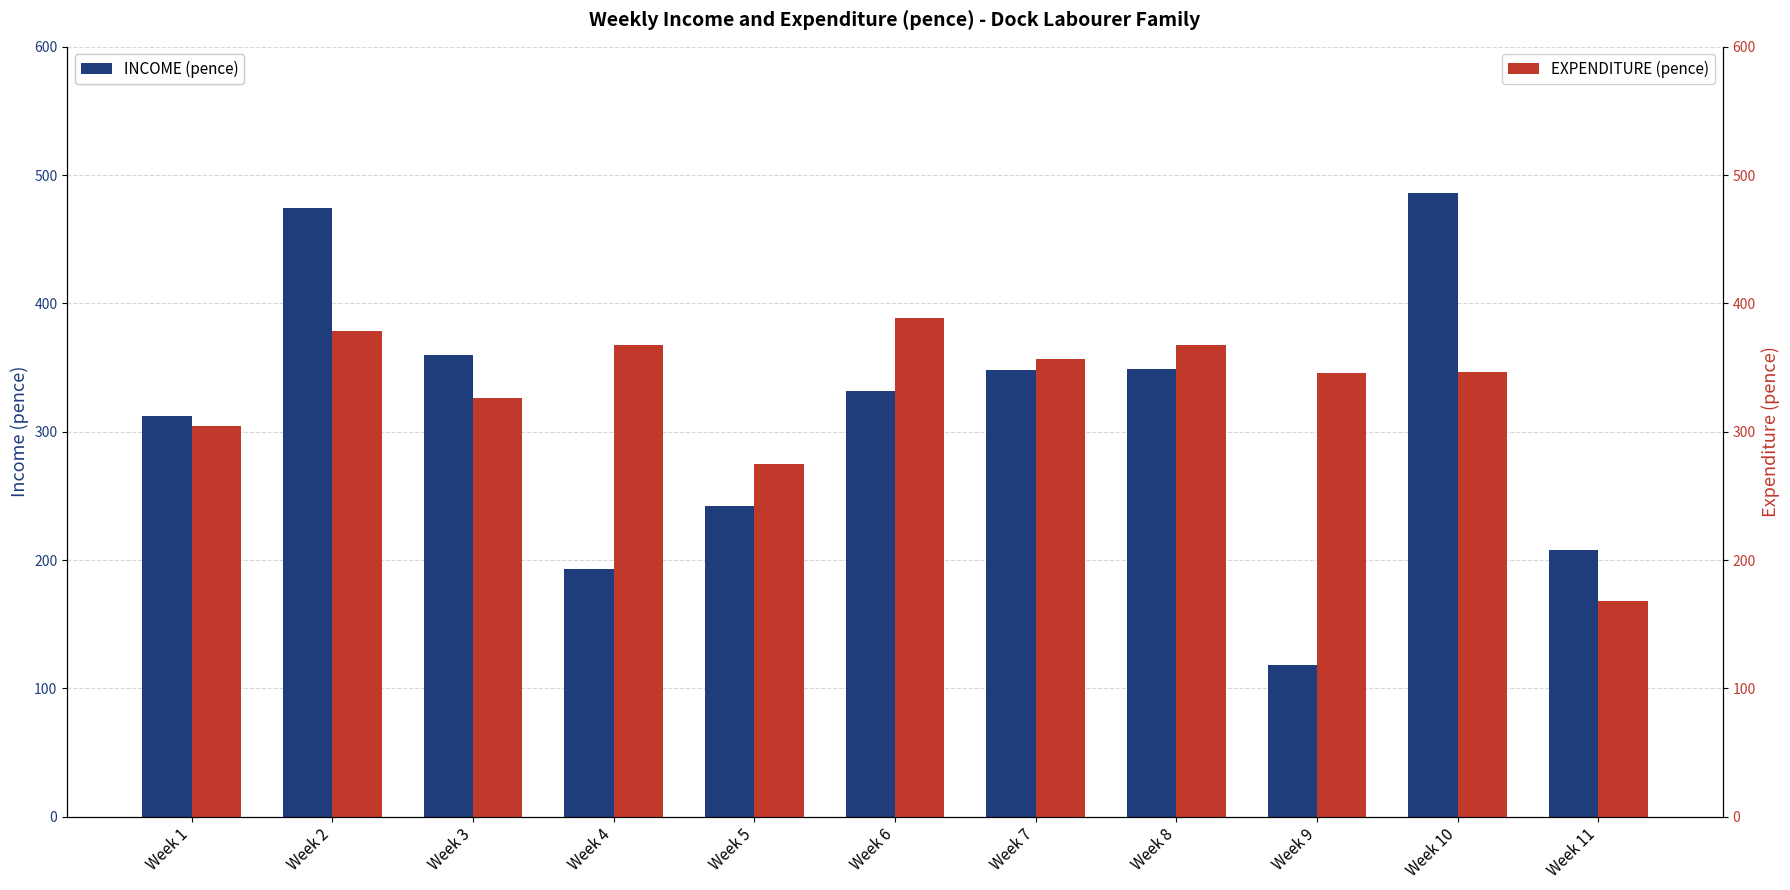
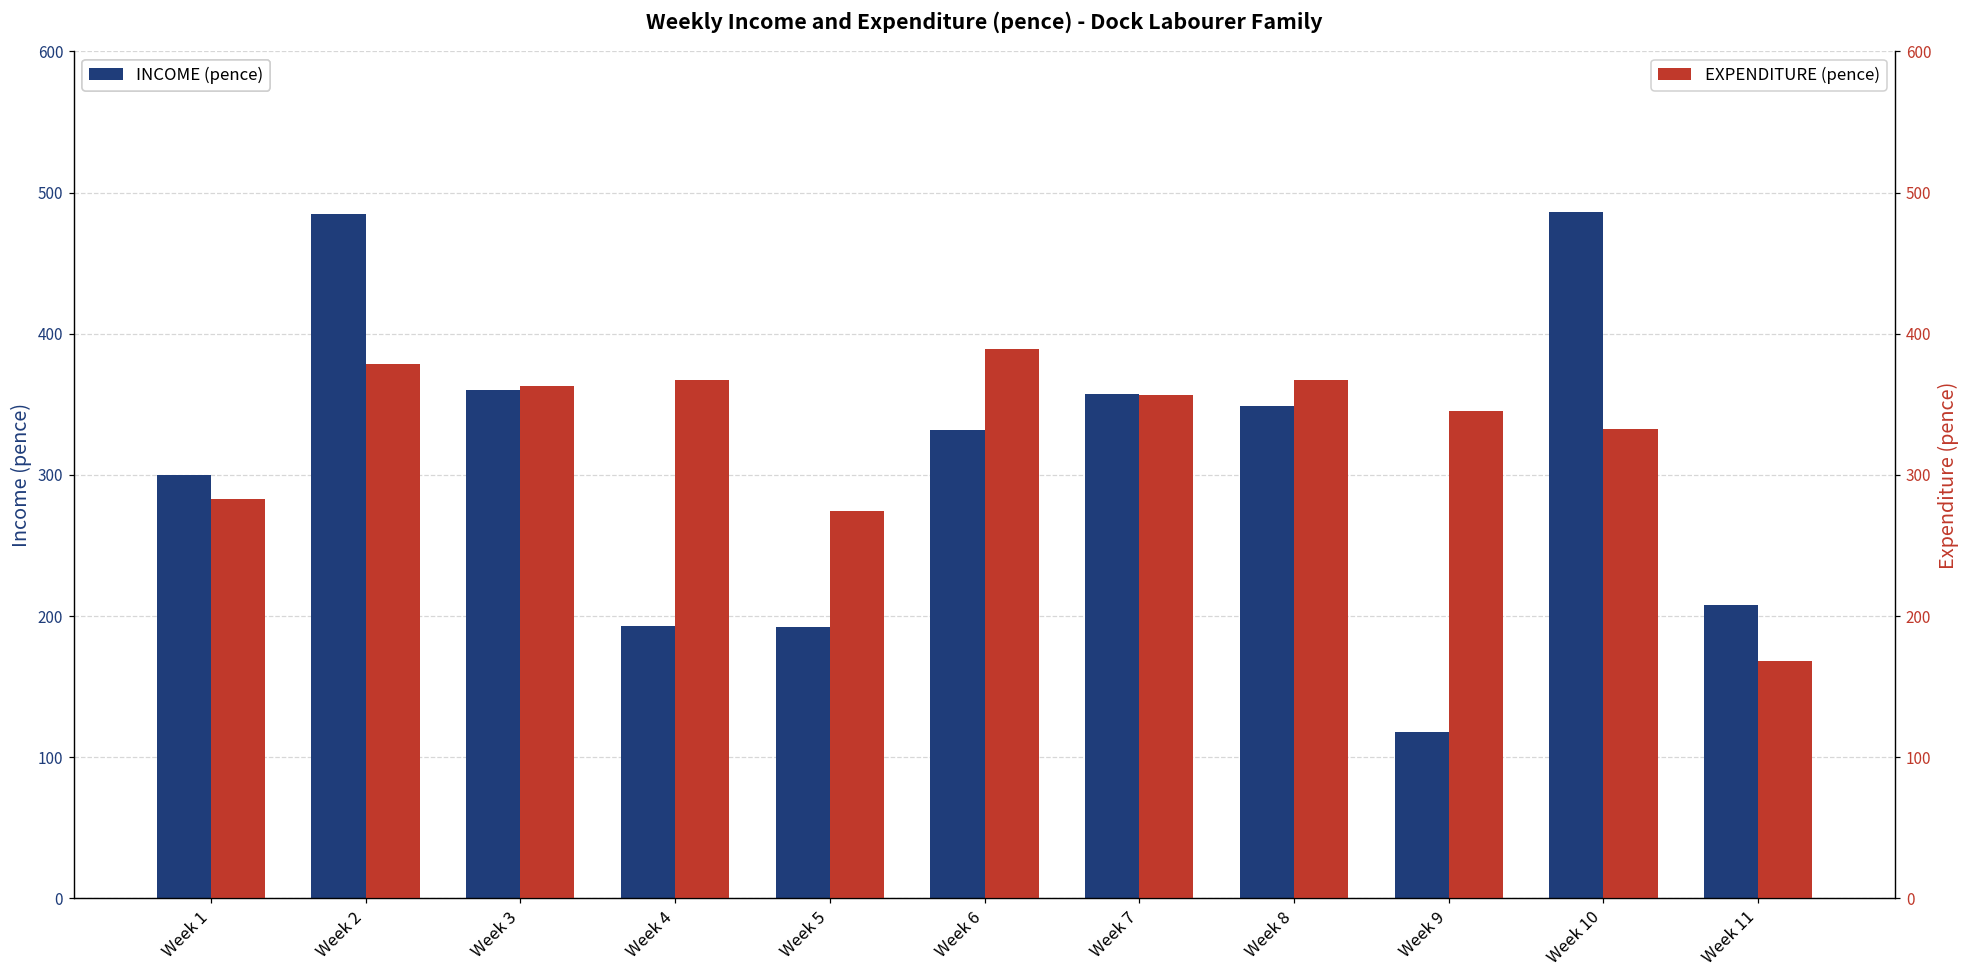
  {
    "INCOME (pence)": {
-     "Week 1": 312,
-     "Week 2": 474,
+     "Week 1": 300,
+     "Week 2": 485,
      "Week 3": 360,
      "Week 4": 193,
-     "Week 5": 242,
+     "Week 5": 192,
      "Week 6": 332,
-     "Week 7": 348,
+     "Week 7": 357,
      "Week 8": 349,
      "Week 9": 118,
      "Week 10": 486,
      "Week 11": 208
    },
    "EXPENDITURE (pence)": {
-     "Week 1": 305,
+     "Week 1": 283,
      "Week 2": 379,
-     "Week 3": 326,
+     "Week 3": 363,
      "Week 4": 368,
      "Week 5": 275,
      "Week 6": 389,
      "Week 7": 357,
      "Week 8": 368,
      "Week 9": 346,
-     "Week 10": 347,
+     "Week 10": 333,
      "Week 11": 168
    }
  }
